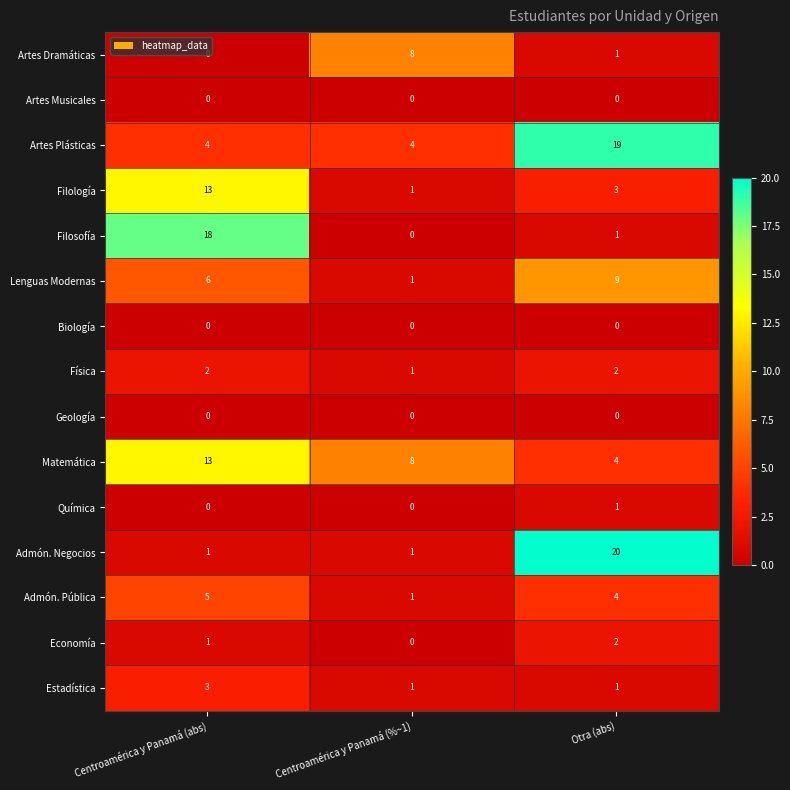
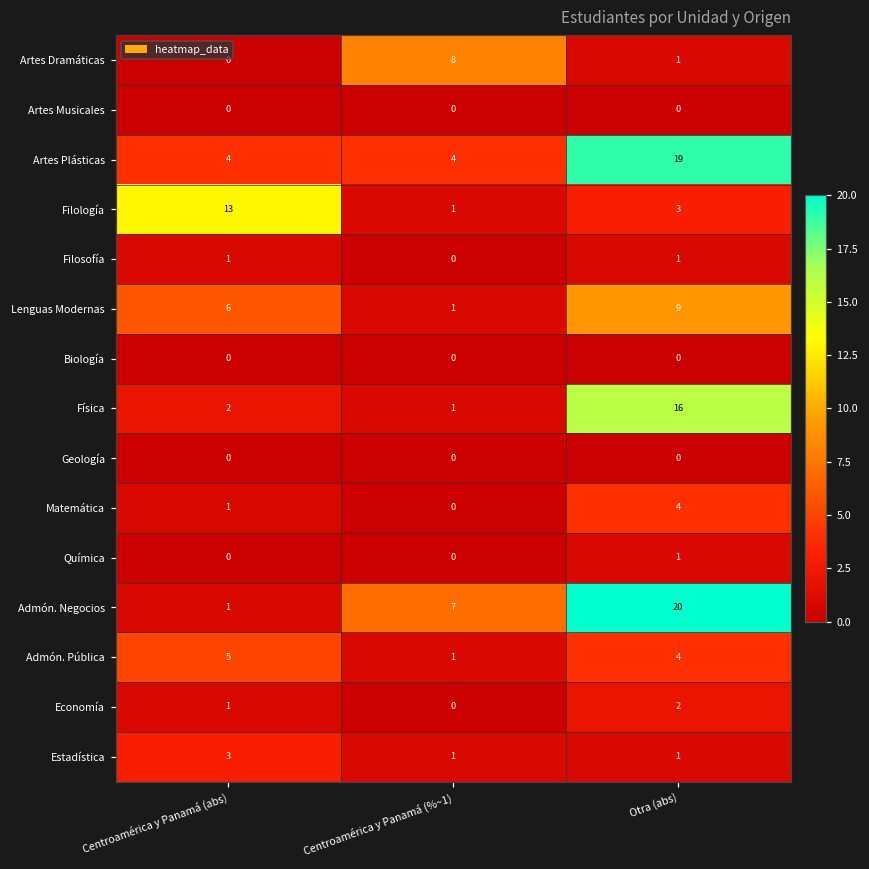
  {
    "Artes Dramáticas": {
      "Centroamérica y Panamá (%~1)": 8,
      "Otra (abs)": 1
    },
    "Artes Musicales": {
      "Centroamérica y Panamá (abs)": 0,
      "Centroamérica y Panamá (%~1)": 0,
      "Otra (abs)": 0
    },
    "Artes Plásticas": {
      "Centroamérica y Panamá (abs)": 4,
      "Centroamérica y Panamá (%~1)": 4,
      "Otra (abs)": 19
    },
    "Filología": {
      "Centroamérica y Panamá (abs)": 13,
      "Centroamérica y Panamá (%~1)": 1,
      "Otra (abs)": 3
    },
    "Filosofía": {
-     "Centroamérica y Panamá (abs)": 18,
+     "Centroamérica y Panamá (abs)": 1,
      "Centroamérica y Panamá (%~1)": 0,
      "Otra (abs)": 1
    },
    "Lenguas Modernas": {
      "Centroamérica y Panamá (abs)": 6,
      "Centroamérica y Panamá (%~1)": 1,
      "Otra (abs)": 9
    },
    "Biología": {
      "Centroamérica y Panamá (abs)": 0,
      "Centroamérica y Panamá (%~1)": 0,
      "Otra (abs)": 0
    },
    "Física": {
      "Centroamérica y Panamá (abs)": 2,
      "Centroamérica y Panamá (%~1)": 1,
-     "Otra (abs)": 2
+     "Otra (abs)": 16
    },
    "Geología": {
      "Centroamérica y Panamá (abs)": 0,
      "Centroamérica y Panamá (%~1)": 0,
      "Otra (abs)": 0
    },
    "Matemática": {
-     "Centroamérica y Panamá (abs)": 13,
-     "Centroamérica y Panamá (%~1)": 8,
+     "Centroamérica y Panamá (abs)": 1,
+     "Centroamérica y Panamá (%~1)": 0,
      "Otra (abs)": 4
    },
    "Química": {
      "Centroamérica y Panamá (abs)": 0,
      "Centroamérica y Panamá (%~1)": 0,
      "Otra (abs)": 1
    },
    "Admón. Negocios": {
      "Centroamérica y Panamá (abs)": 1,
-     "Centroamérica y Panamá (%~1)": 1,
+     "Centroamérica y Panamá (%~1)": 7,
      "Otra (abs)": 20
    },
    "Admón. Pública": {
      "Centroamérica y Panamá (abs)": 5,
      "Centroamérica y Panamá (%~1)": 1,
      "Otra (abs)": 4
    },
    "Economía": {
      "Centroamérica y Panamá (abs)": 1,
      "Centroamérica y Panamá (%~1)": 0,
      "Otra (abs)": 2
    },
    "Estadística": {
      "Centroamérica y Panamá (abs)": 3,
      "Centroamérica y Panamá (%~1)": 1,
      "Otra (abs)": 1
    }
  }
